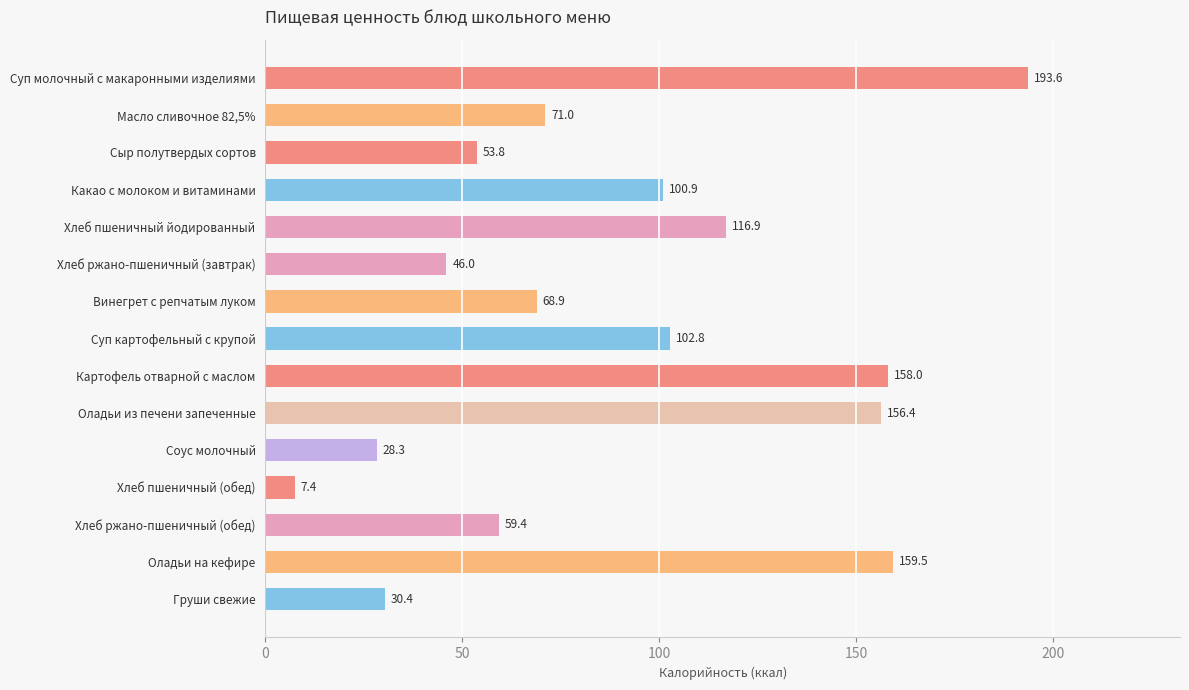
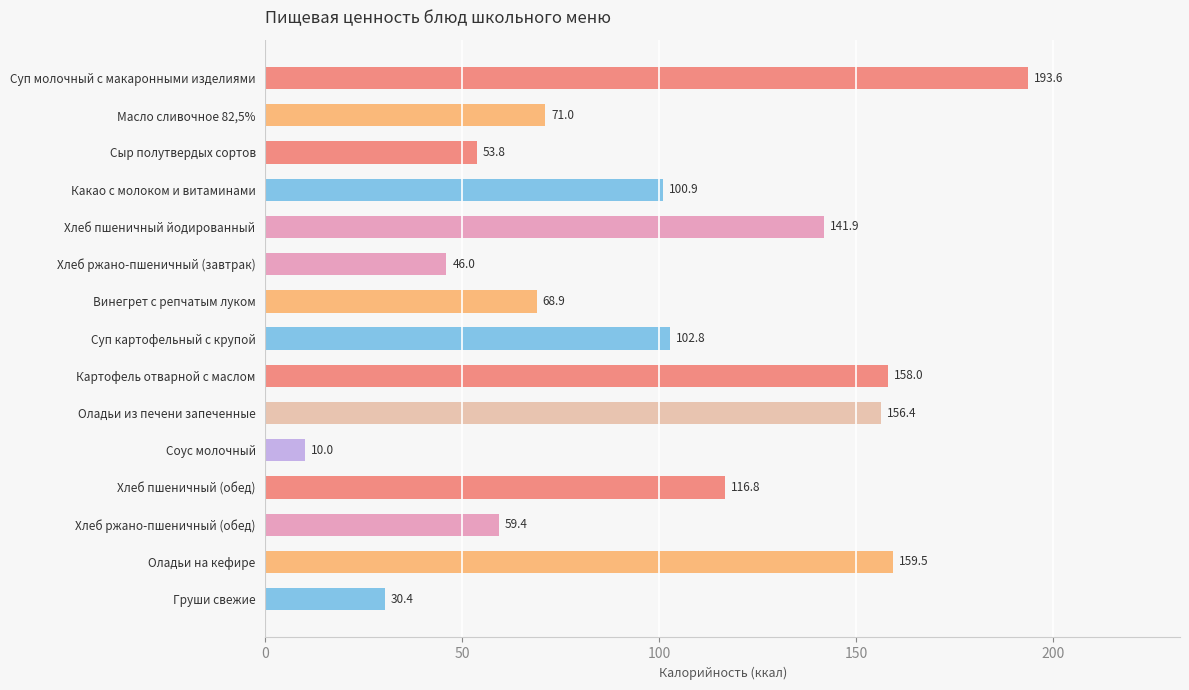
  {
    "Суп молочный с макаронными изделиями": 193.6,
    "Масло сливочное 82,5%": 71.0,
    "Сыр полутвердых сортов": 53.8,
    "Какао с молоком и витаминами": 100.9,
-   "Хлеб пшеничный йодированный": 116.9,
+   "Хлеб пшеничный йодированный": 141.9,
    "Хлеб ржано-пшеничный (завтрак)": 46.0,
    "Винегрет с репчатым луком": 68.9,
    "Суп картофельный с крупой": 102.8,
    "Картофель отварной с маслом": 158.0,
    "Оладьи из печени запеченные": 156.4,
-   "Соус молочный": 28.3,
-   "Хлеб пшеничный (обед)": 7.4,
+   "Соус молочный": 10.0,
+   "Хлеб пшеничный (обед)": 116.8,
    "Хлеб ржано-пшеничный (обед)": 59.4,
    "Оладьи на кефире": 159.5,
    "Груши свежие": 30.4
  }
